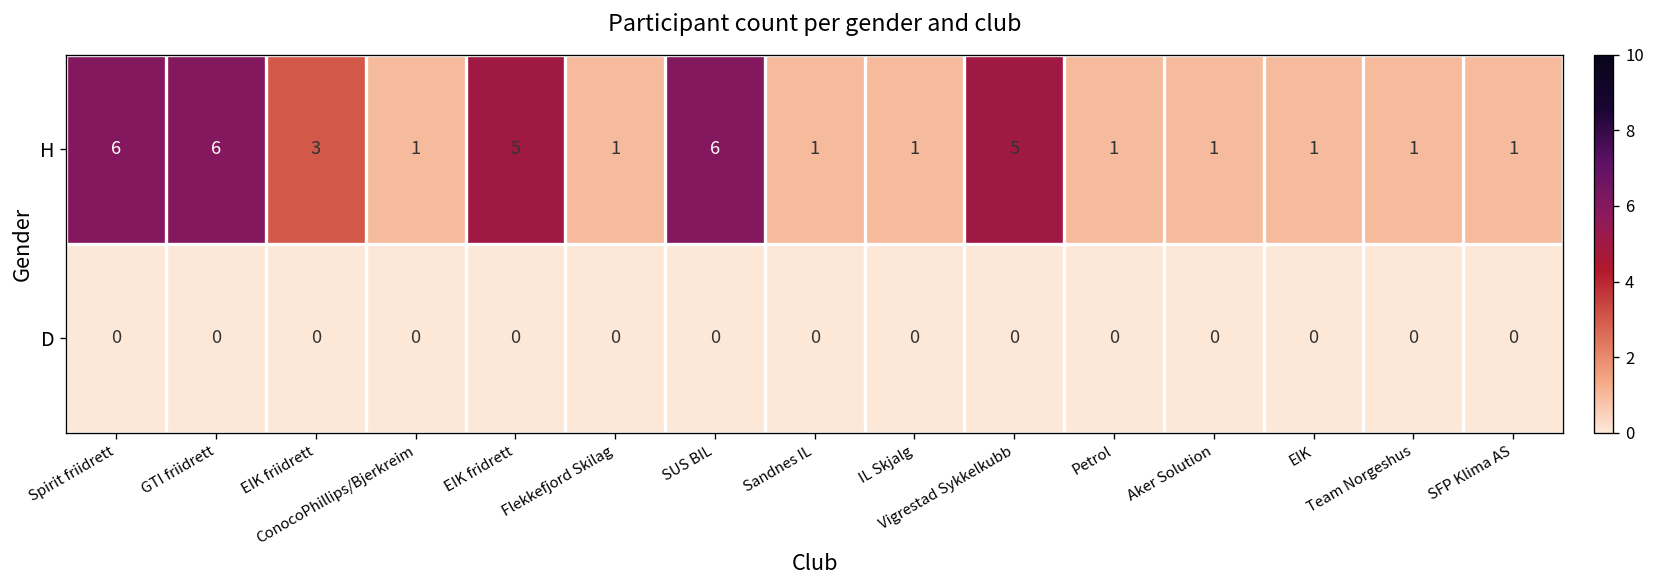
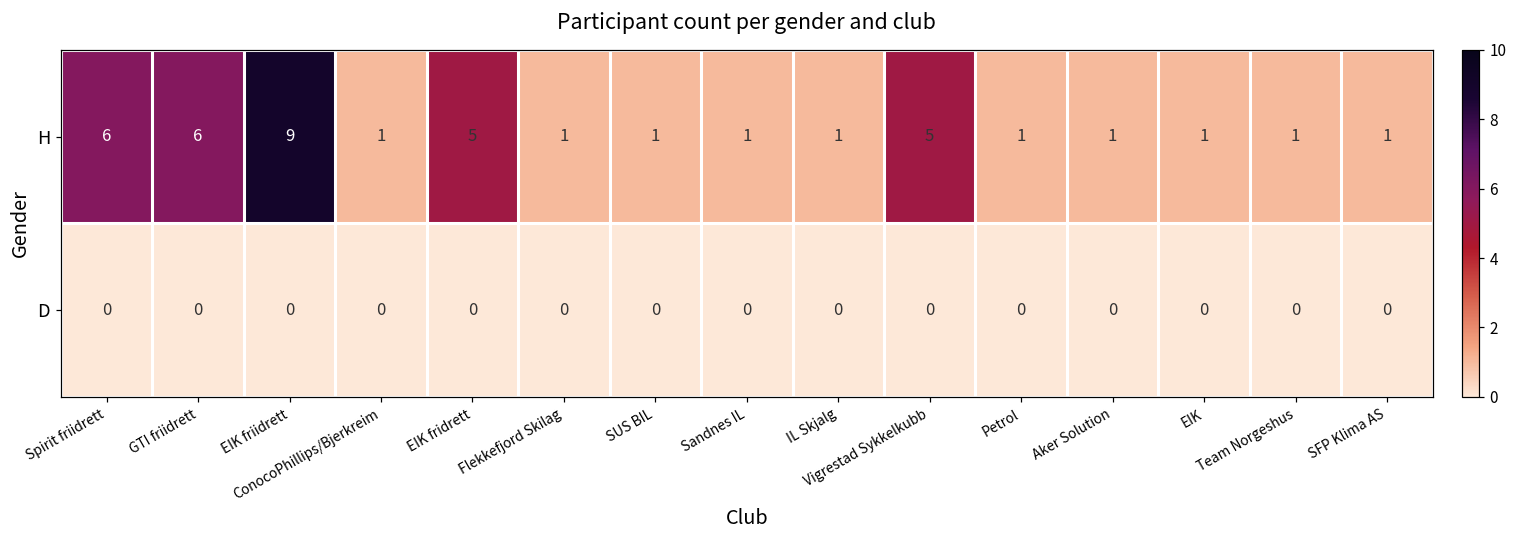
  {
    "H": {
      "Spirit friidrett": 6,
      "GTI friidrett": 6,
-     "EIK friidrett": 3,
+     "EIK friidrett": 9,
      "ConocoPhillips/Bjerkreim": 1,
      "EIK fridrett": 5,
      "Flekkefjord Skilag": 1,
-     "SUS BIL": 6,
+     "SUS BIL": 1,
      "Sandnes IL": 1,
      "IL Skjalg": 1,
      "Vigrestad Sykkelkubb": 5,
      "Petrol": 1,
      "Aker Solution": 1,
      "EIK": 1,
      "Team Norgeshus": 1,
      "SFP Klima AS": 1
    },
    "D": {
      "Spirit friidrett": 0,
      "GTI friidrett": 0,
      "EIK friidrett": 0,
      "ConocoPhillips/Bjerkreim": 0,
      "EIK fridrett": 0,
      "Flekkefjord Skilag": 0,
      "SUS BIL": 0,
      "Sandnes IL": 0,
      "IL Skjalg": 0,
      "Vigrestad Sykkelkubb": 0,
      "Petrol": 0,
      "Aker Solution": 0,
      "EIK": 0,
      "Team Norgeshus": 0,
      "SFP Klima AS": 0
    }
  }
